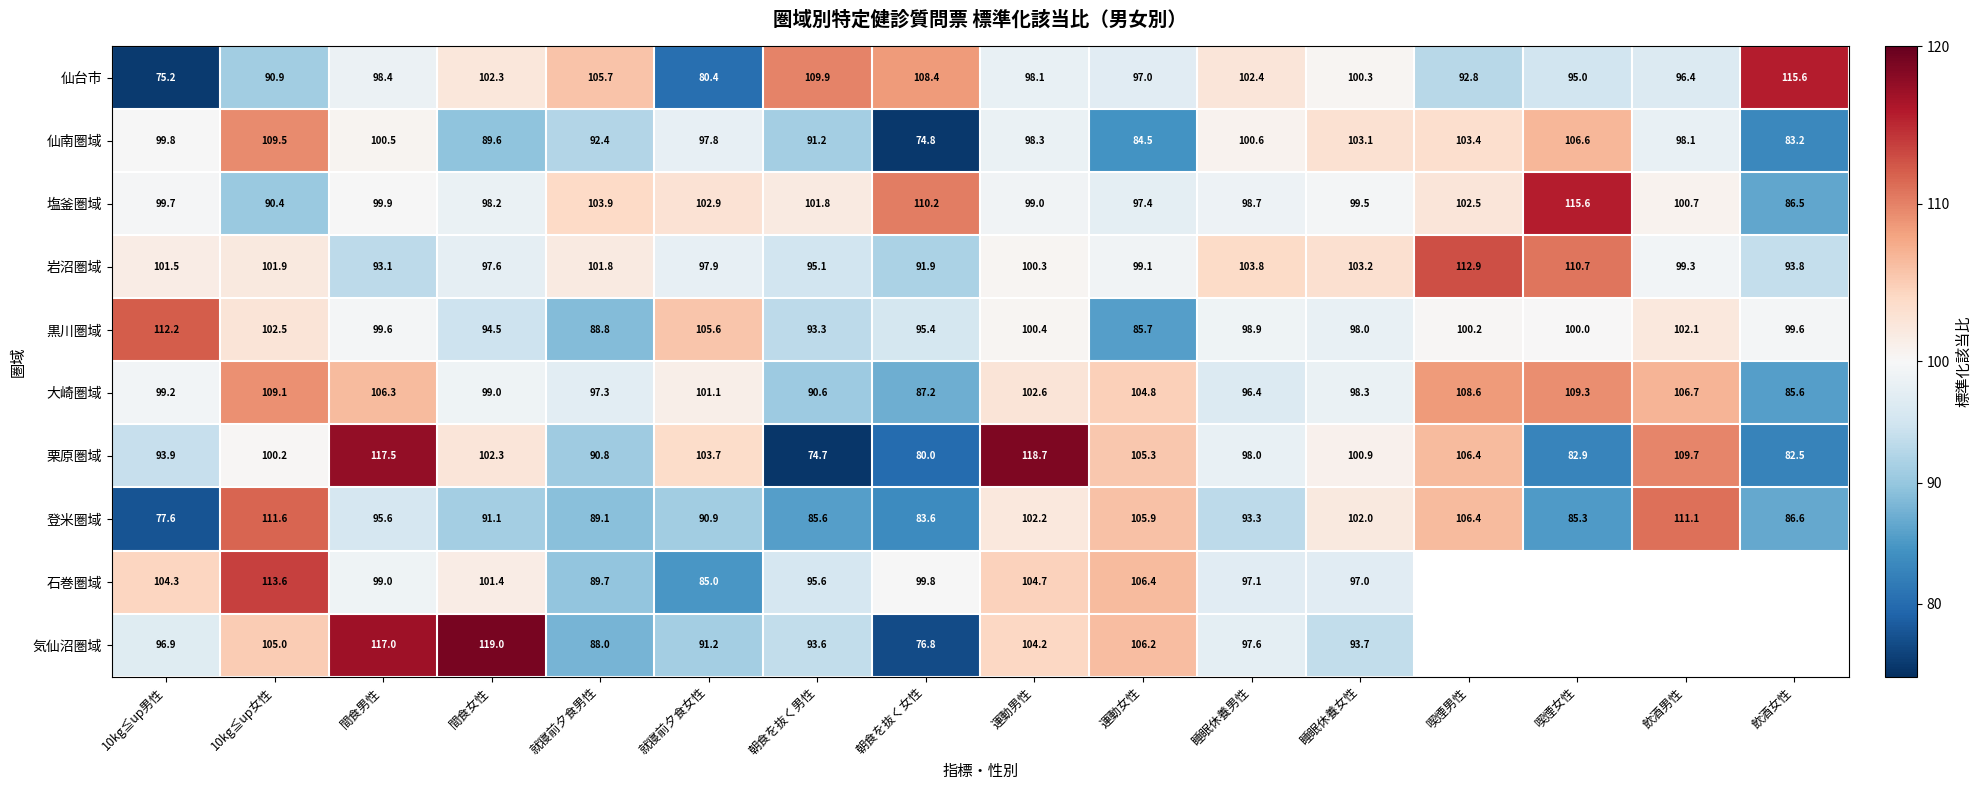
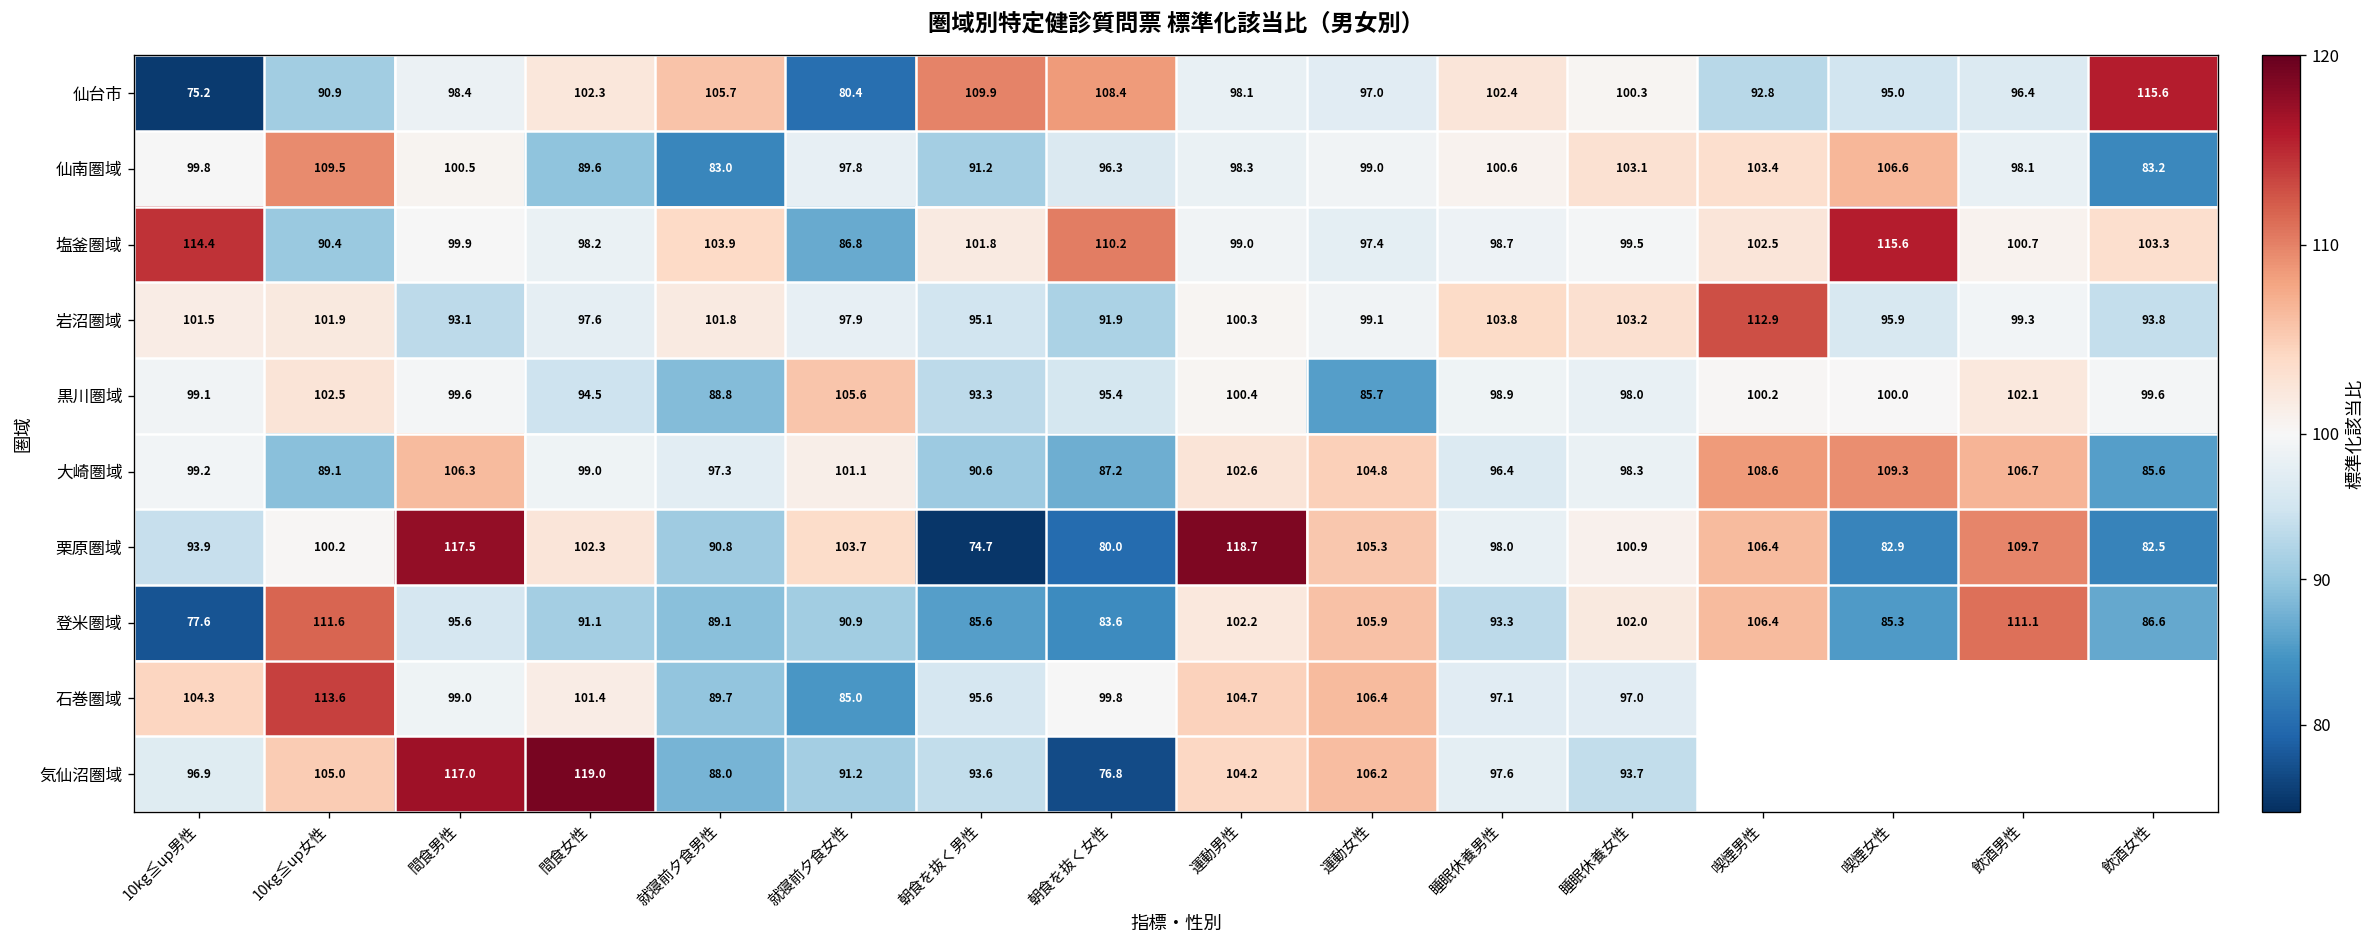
  {
    "仙台市": {
      "10kg≦up男性": 75.2,
      "10kg≦up女性": 90.9,
      "間食男性": 98.4,
      "間食女性": 102.3,
      "就寝前夕食男性": 105.7,
      "就寝前夕食女性": 80.4,
      "朝食を抜く男性": 109.9,
      "朝食を抜く女性": 108.4,
      "運動男性": 98.1,
      "運動女性": 97.0,
      "睡眠休養男性": 102.4,
      "睡眠休養女性": 100.3,
      "喫煙男性": 92.8,
      "喫煙女性": 95.0,
      "飲酒男性": 96.4,
      "飲酒女性": 115.6
    },
    "仙南圏域": {
      "10kg≦up男性": 99.8,
      "10kg≦up女性": 109.5,
      "間食男性": 100.5,
      "間食女性": 89.6,
-     "就寝前夕食男性": 92.4,
+     "就寝前夕食男性": 83.0,
      "就寝前夕食女性": 97.8,
      "朝食を抜く男性": 91.2,
-     "朝食を抜く女性": 74.8,
+     "朝食を抜く女性": 96.3,
      "運動男性": 98.3,
-     "運動女性": 84.5,
+     "運動女性": 99.0,
      "睡眠休養男性": 100.6,
      "睡眠休養女性": 103.1,
      "喫煙男性": 103.4,
      "喫煙女性": 106.6,
      "飲酒男性": 98.1,
      "飲酒女性": 83.2
    },
    "塩釜圏域": {
-     "10kg≦up男性": 99.7,
+     "10kg≦up男性": 114.4,
      "10kg≦up女性": 90.4,
      "間食男性": 99.9,
      "間食女性": 98.2,
      "就寝前夕食男性": 103.9,
-     "就寝前夕食女性": 102.9,
+     "就寝前夕食女性": 86.8,
      "朝食を抜く男性": 101.8,
      "朝食を抜く女性": 110.2,
      "運動男性": 99.0,
      "運動女性": 97.4,
      "睡眠休養男性": 98.7,
      "睡眠休養女性": 99.5,
      "喫煙男性": 102.5,
      "喫煙女性": 115.6,
      "飲酒男性": 100.7,
-     "飲酒女性": 86.5
+     "飲酒女性": 103.3
    },
    "岩沼圏域": {
      "10kg≦up男性": 101.5,
      "10kg≦up女性": 101.9,
      "間食男性": 93.1,
      "間食女性": 97.6,
      "就寝前夕食男性": 101.8,
      "就寝前夕食女性": 97.9,
      "朝食を抜く男性": 95.1,
      "朝食を抜く女性": 91.9,
      "運動男性": 100.3,
      "運動女性": 99.1,
      "睡眠休養男性": 103.8,
      "睡眠休養女性": 103.2,
      "喫煙男性": 112.9,
-     "喫煙女性": 110.7,
+     "喫煙女性": 95.9,
      "飲酒男性": 99.3,
      "飲酒女性": 93.8
    },
    "黒川圏域": {
-     "10kg≦up男性": 112.2,
+     "10kg≦up男性": 99.1,
      "10kg≦up女性": 102.5,
      "間食男性": 99.6,
      "間食女性": 94.5,
      "就寝前夕食男性": 88.8,
      "就寝前夕食女性": 105.6,
      "朝食を抜く男性": 93.3,
      "朝食を抜く女性": 95.4,
      "運動男性": 100.4,
      "運動女性": 85.7,
      "睡眠休養男性": 98.9,
      "睡眠休養女性": 98.0,
      "喫煙男性": 100.2,
      "喫煙女性": 100.0,
      "飲酒男性": 102.1,
      "飲酒女性": 99.6
    },
    "大崎圏域": {
      "10kg≦up男性": 99.2,
-     "10kg≦up女性": 109.1,
+     "10kg≦up女性": 89.1,
      "間食男性": 106.3,
      "間食女性": 99.0,
      "就寝前夕食男性": 97.3,
      "就寝前夕食女性": 101.1,
      "朝食を抜く男性": 90.6,
      "朝食を抜く女性": 87.2,
      "運動男性": 102.6,
      "運動女性": 104.8,
      "睡眠休養男性": 96.4,
      "睡眠休養女性": 98.3,
      "喫煙男性": 108.6,
      "喫煙女性": 109.3,
      "飲酒男性": 106.7,
      "飲酒女性": 85.6
    },
    "栗原圏域": {
      "10kg≦up男性": 93.9,
      "10kg≦up女性": 100.2,
      "間食男性": 117.5,
      "間食女性": 102.3,
      "就寝前夕食男性": 90.8,
      "就寝前夕食女性": 103.7,
      "朝食を抜く男性": 74.7,
      "朝食を抜く女性": 80.0,
      "運動男性": 118.7,
      "運動女性": 105.3,
      "睡眠休養男性": 98.0,
      "睡眠休養女性": 100.9,
      "喫煙男性": 106.4,
      "喫煙女性": 82.9,
      "飲酒男性": 109.7,
      "飲酒女性": 82.5
    },
    "登米圏域": {
      "10kg≦up男性": 77.6,
      "10kg≦up女性": 111.6,
      "間食男性": 95.6,
      "間食女性": 91.1,
      "就寝前夕食男性": 89.1,
      "就寝前夕食女性": 90.9,
      "朝食を抜く男性": 85.6,
      "朝食を抜く女性": 83.6,
      "運動男性": 102.2,
      "運動女性": 105.9,
      "睡眠休養男性": 93.3,
      "睡眠休養女性": 102.0,
      "喫煙男性": 106.4,
      "喫煙女性": 85.3,
      "飲酒男性": 111.1,
      "飲酒女性": 86.6
    },
    "石巻圏域": {
      "10kg≦up男性": 104.3,
      "10kg≦up女性": 113.6,
      "間食男性": 99.0,
      "間食女性": 101.4,
      "就寝前夕食男性": 89.7,
      "就寝前夕食女性": 85.0,
      "朝食を抜く男性": 95.6,
      "朝食を抜く女性": 99.8,
      "運動男性": 104.7,
      "運動女性": 106.4,
      "睡眠休養男性": 97.1,
      "睡眠休養女性": 97.0
    },
    "気仙沼圏域": {
      "10kg≦up男性": 96.9,
      "10kg≦up女性": 105.0,
      "間食男性": 117.0,
      "間食女性": 119.0,
      "就寝前夕食男性": 88.0,
      "就寝前夕食女性": 91.2,
      "朝食を抜く男性": 93.6,
      "朝食を抜く女性": 76.8,
      "運動男性": 104.2,
      "運動女性": 106.2,
      "睡眠休養男性": 97.6,
      "睡眠休養女性": 93.7
    }
  }
